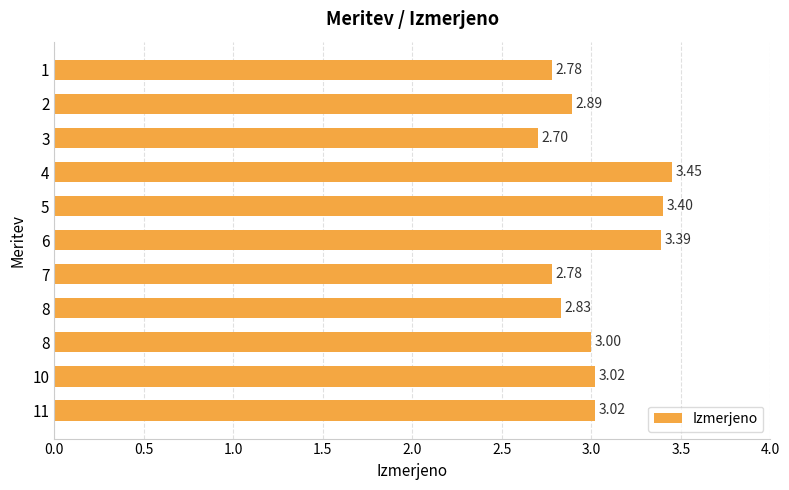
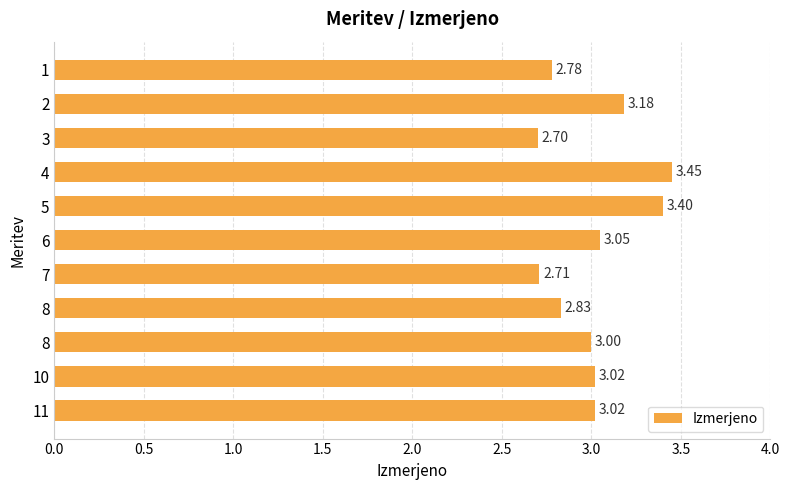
  {
    "1": 2.78,
-   "2": 2.89,
+   "2": 3.18,
    "3": 2.70,
    "4": 3.45,
    "5": 3.40,
-   "6": 3.39,
-   "7": 2.78,
+   "6": 3.05,
+   "7": 2.71,
    "10": 3.02,
    "11": 3.02
  }
